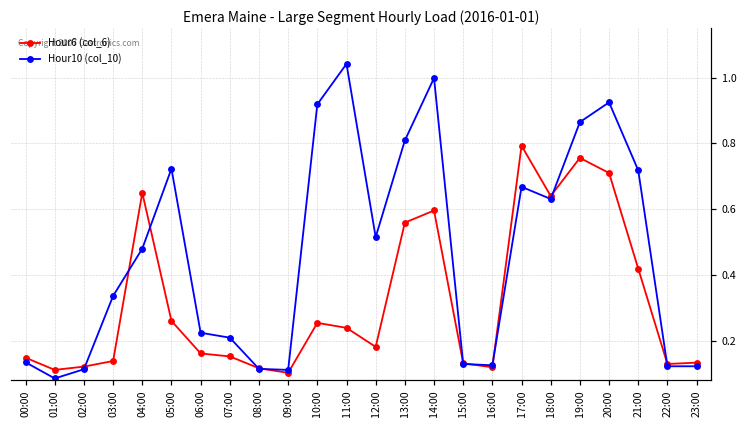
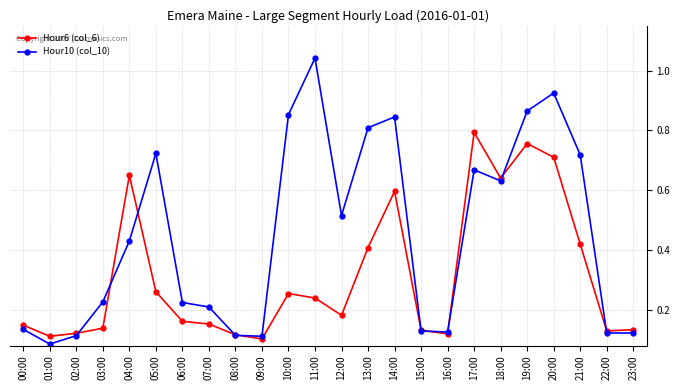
  {
    "Hour6 (col_6)": {
      "00:00": 0.15,
      "01:00": 0.11,
      "03:00": 0.14,
      "04:00": 0.65,
      "05:00": 0.26,
      "06:00": 0.16,
      "07:00": 0.15,
      "09:00": 0.10,
      "10:00": 0.25,
      "11:00": 0.24,
      "12:00": 0.18,
-     "13:00": 0.56,
+     "13:00": 0.41,
      "14:00": 0.60,
      "17:00": 0.79,
      "18:00": 0.64,
      "19:00": 0.76,
      "20:00": 0.71,
      "21:00": 0.42,
      "23:00": 0.13
    },
    "Hour10 (col_10)": {
      "00:00": 0.13,
      "01:00": 0.09,
-     "03:00": 0.34,
-     "04:00": 0.48,
+     "03:00": 0.23,
+     "04:00": 0.43,
      "05:00": 0.72,
      "06:00": 0.22,
      "07:00": 0.21,
      "09:00": 0.11,
-     "10:00": 0.92,
+     "10:00": 0.85,
      "11:00": 1.04,
      "12:00": 0.52,
      "13:00": 0.81,
-     "14:00": 1.00,
+     "14:00": 0.85,
      "17:00": 0.67,
      "18:00": 0.63,
      "19:00": 0.87,
      "20:00": 0.93,
      "21:00": 0.72,
      "23:00": 0.12
    }
  }
